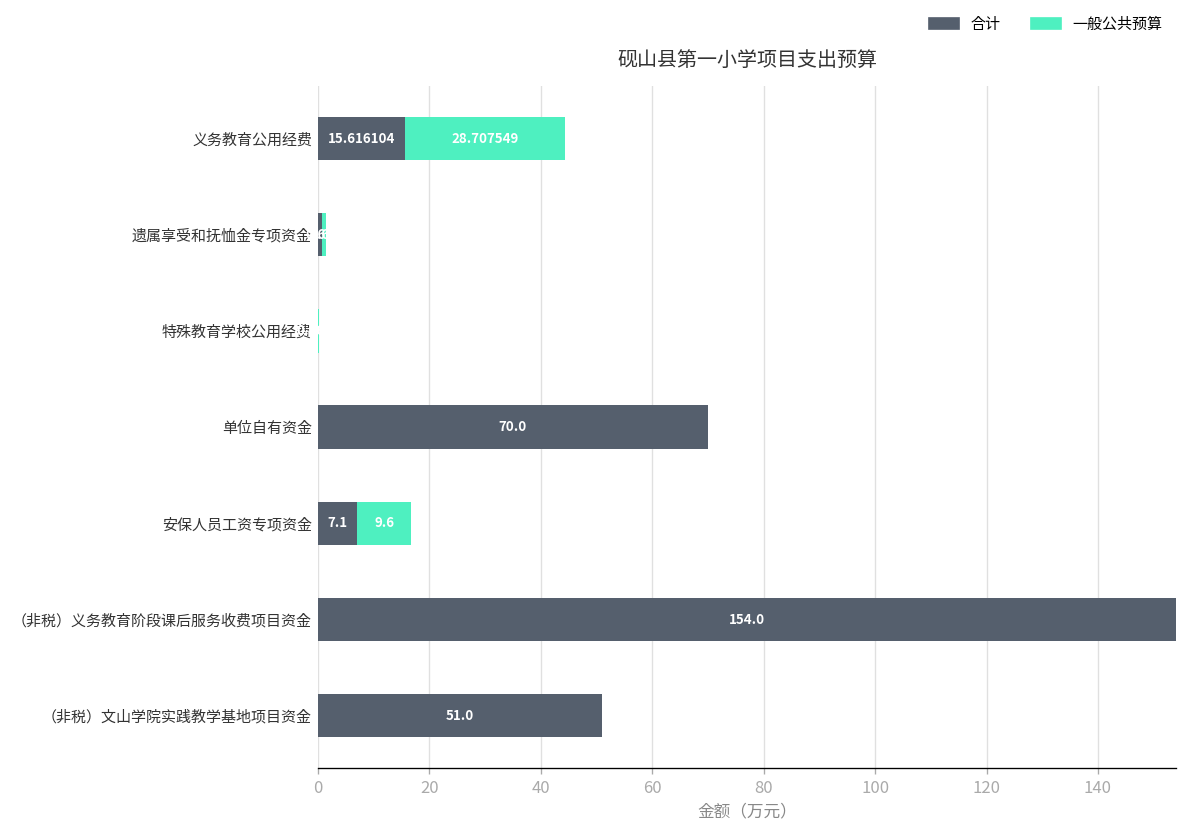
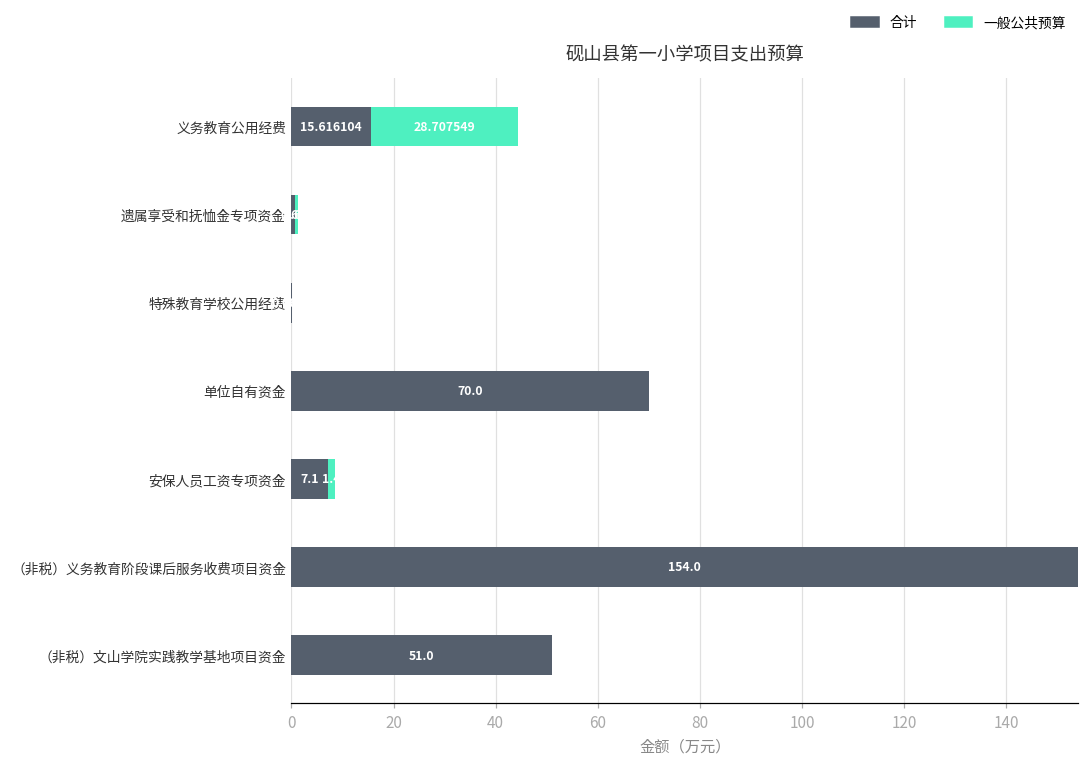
  {
    "合计": {
      "义务教育公用经费": 15.616104,
      "单位自有资金": 70.0,
      "安保人员工资专项资金": 7.1,
      "（非税）义务教育阶段课后服务收费项目资金": 154.0,
      "（非税）文山学院实践教学基地项目资金": 51.0
    },
    "一般公共预算": {
      "义务教育公用经费": 28.707549,
-     "安保人员工资专项资金": 9.6
+     "安保人员工资专项资金": 1.4
    }
  }
